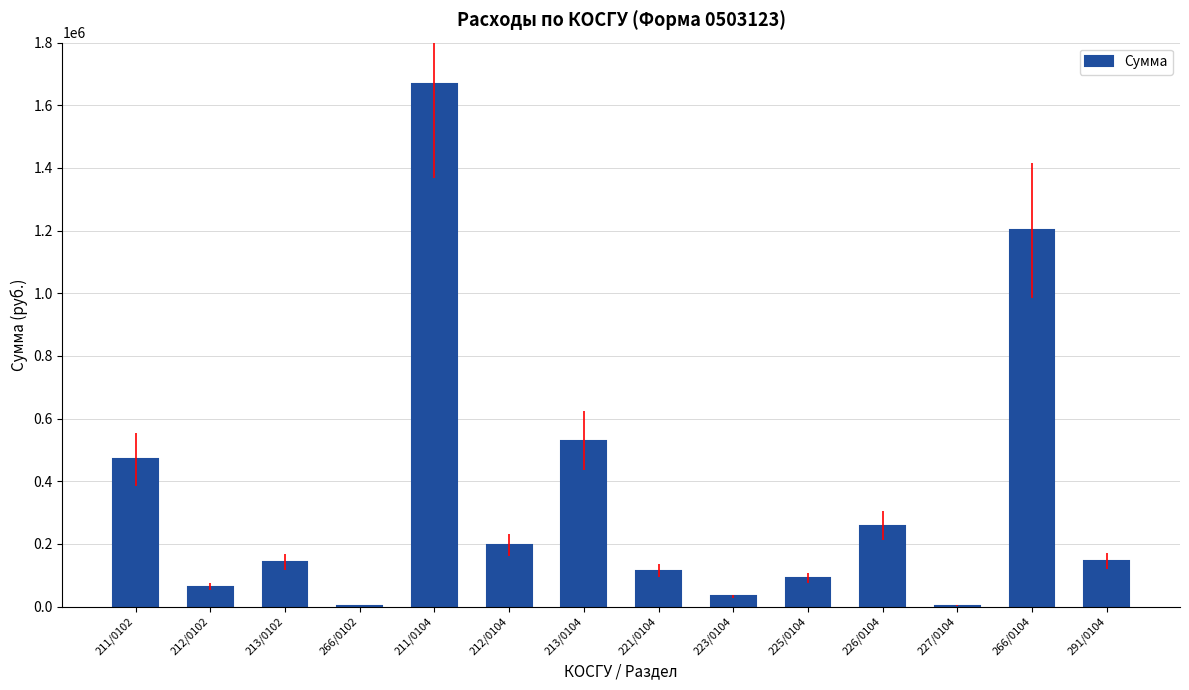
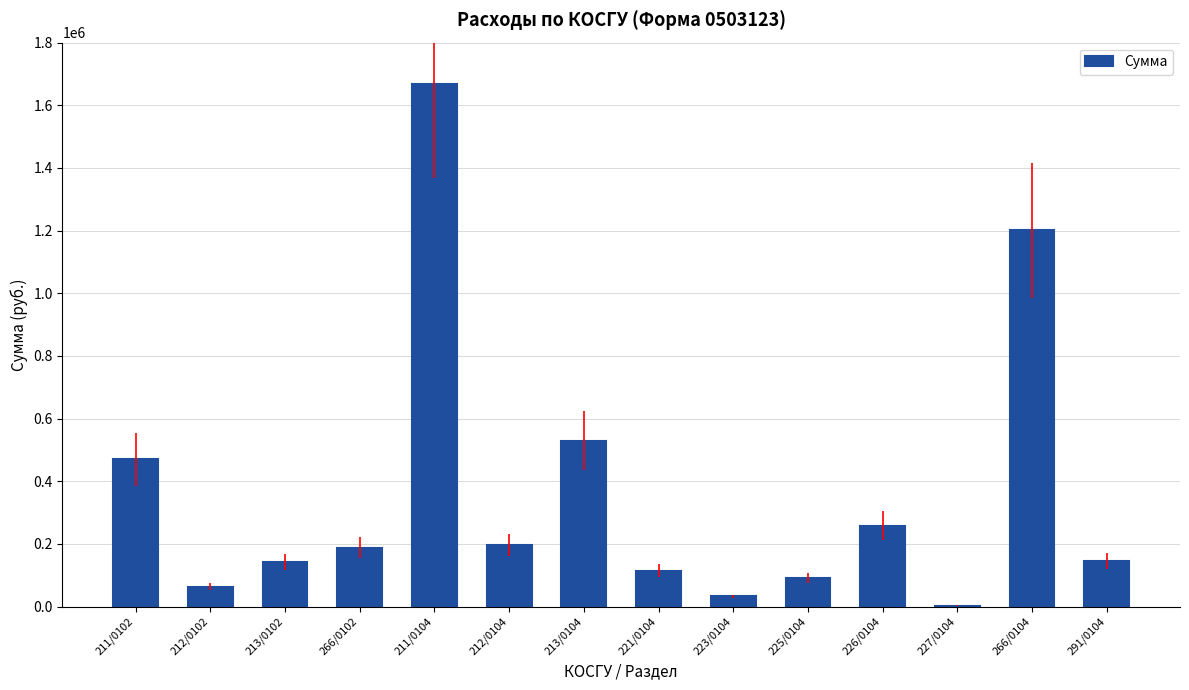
  {
    "211/0102": 470000,
    "212/0102": 60000,
    "213/0102": 140000,
-   "266/0102": 0,
+   "266/0102": 190000,
    "211/0104": 1670000,
    "212/0104": 200000,
    "213/0104": 530000,
    "221/0104": 110000,
    "223/0104": 30000,
    "225/0104": 90000,
    "226/0104": 260000,
    "266/0104": 1200000,
    "291/0104": 140000
  }
